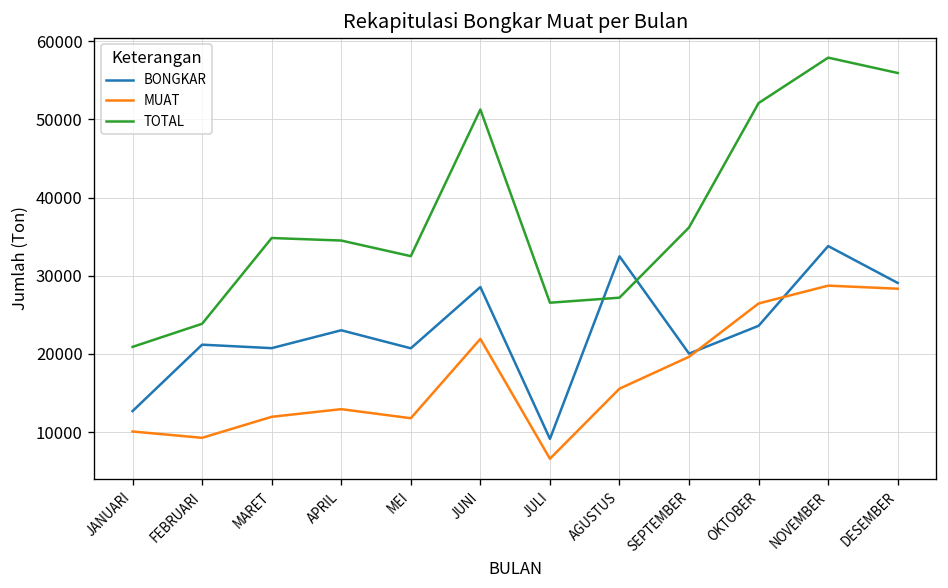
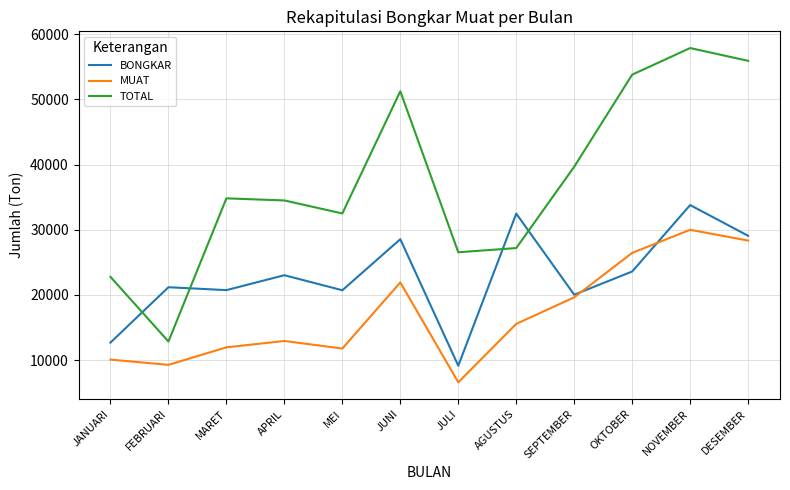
  {
    "BONGKAR": {
      "JANUARI": 13000,
      "FEBRUARI": 21000,
      "MARET": 21000,
      "APRIL": 23000,
      "MEI": 21000,
      "JUNI": 29000,
      "JULI": 9000,
      "AGUSTUS": 32000,
      "SEPTEMBER": 20000,
      "OKTOBER": 24000,
      "NOVEMBER": 34000,
      "DESEMBER": 29000
    },
    "MUAT": {
      "JANUARI": 10000,
      "FEBRUARI": 9000,
      "MARET": 12000,
      "APRIL": 13000,
      "MEI": 12000,
      "JUNI": 22000,
      "JULI": 7000,
      "AGUSTUS": 16000,
      "SEPTEMBER": 20000,
      "OKTOBER": 26000,
-     "NOVEMBER": 29000,
+     "NOVEMBER": 30000,
      "DESEMBER": 28000
    },
    "TOTAL": {
-     "JANUARI": 21000,
-     "FEBRUARI": 24000,
+     "JANUARI": 23000,
+     "FEBRUARI": 13000,
      "MARET": 35000,
      "APRIL": 35000,
      "MEI": 33000,
      "JUNI": 51000,
      "JULI": 27000,
      "AGUSTUS": 27000,
-     "SEPTEMBER": 36000,
-     "OKTOBER": 52000,
+     "SEPTEMBER": 40000,
+     "OKTOBER": 54000,
      "NOVEMBER": 58000,
      "DESEMBER": 56000
    }
  }
